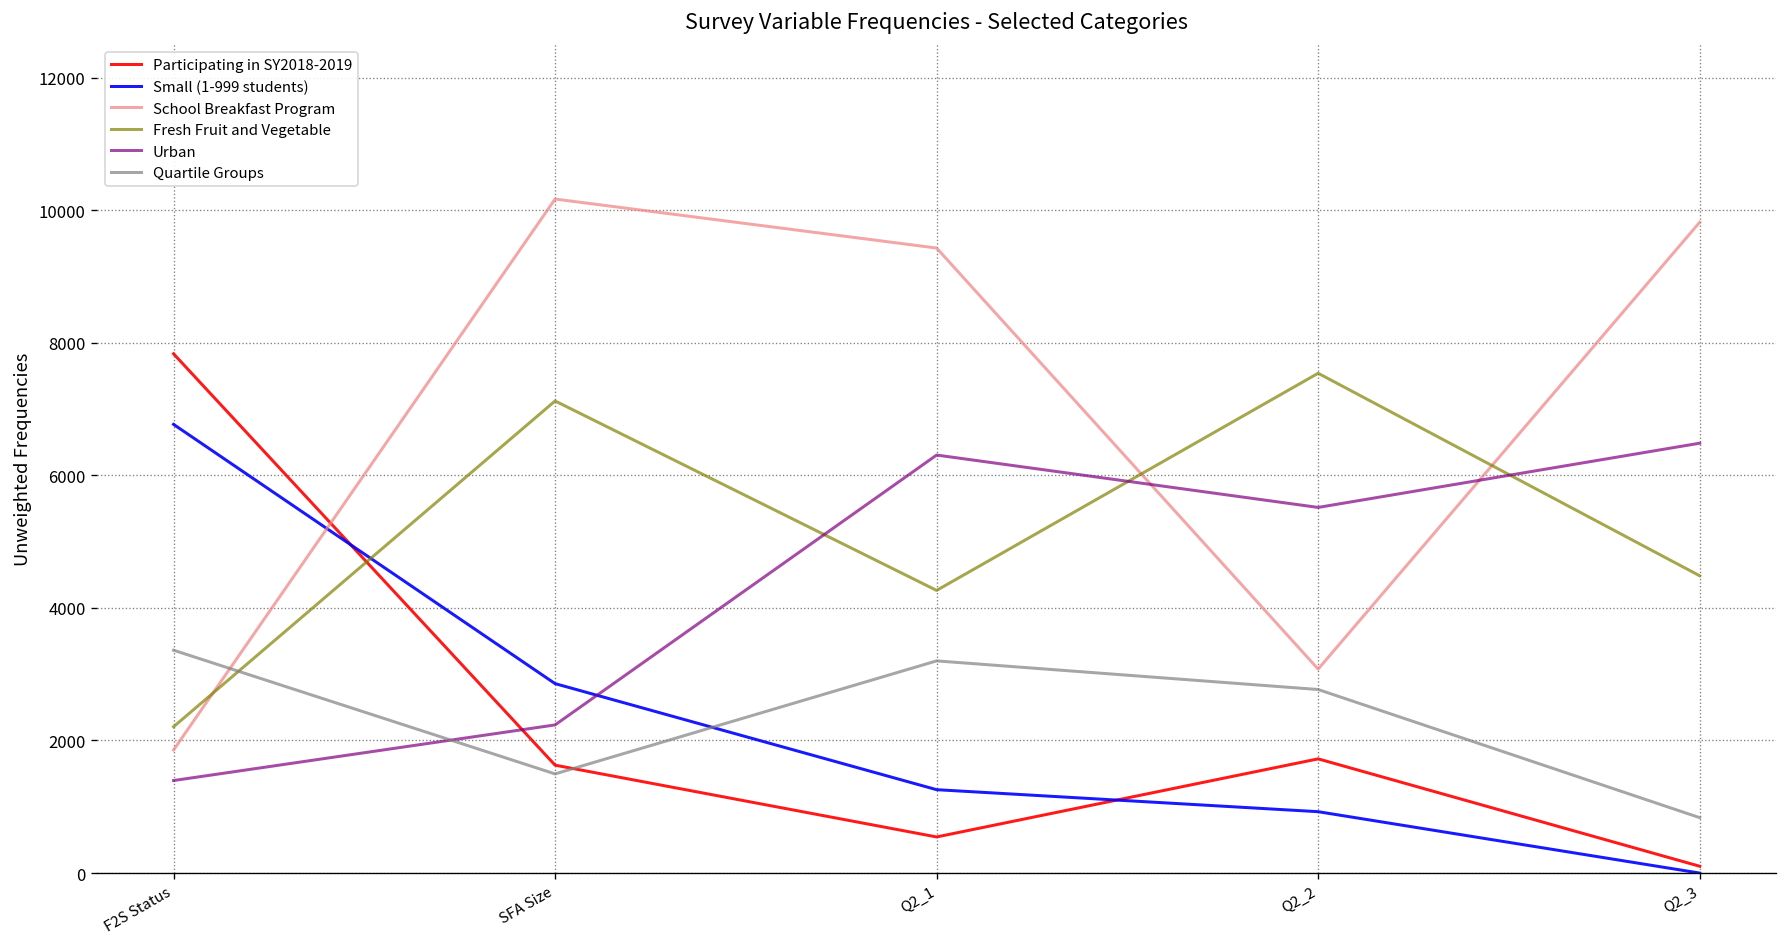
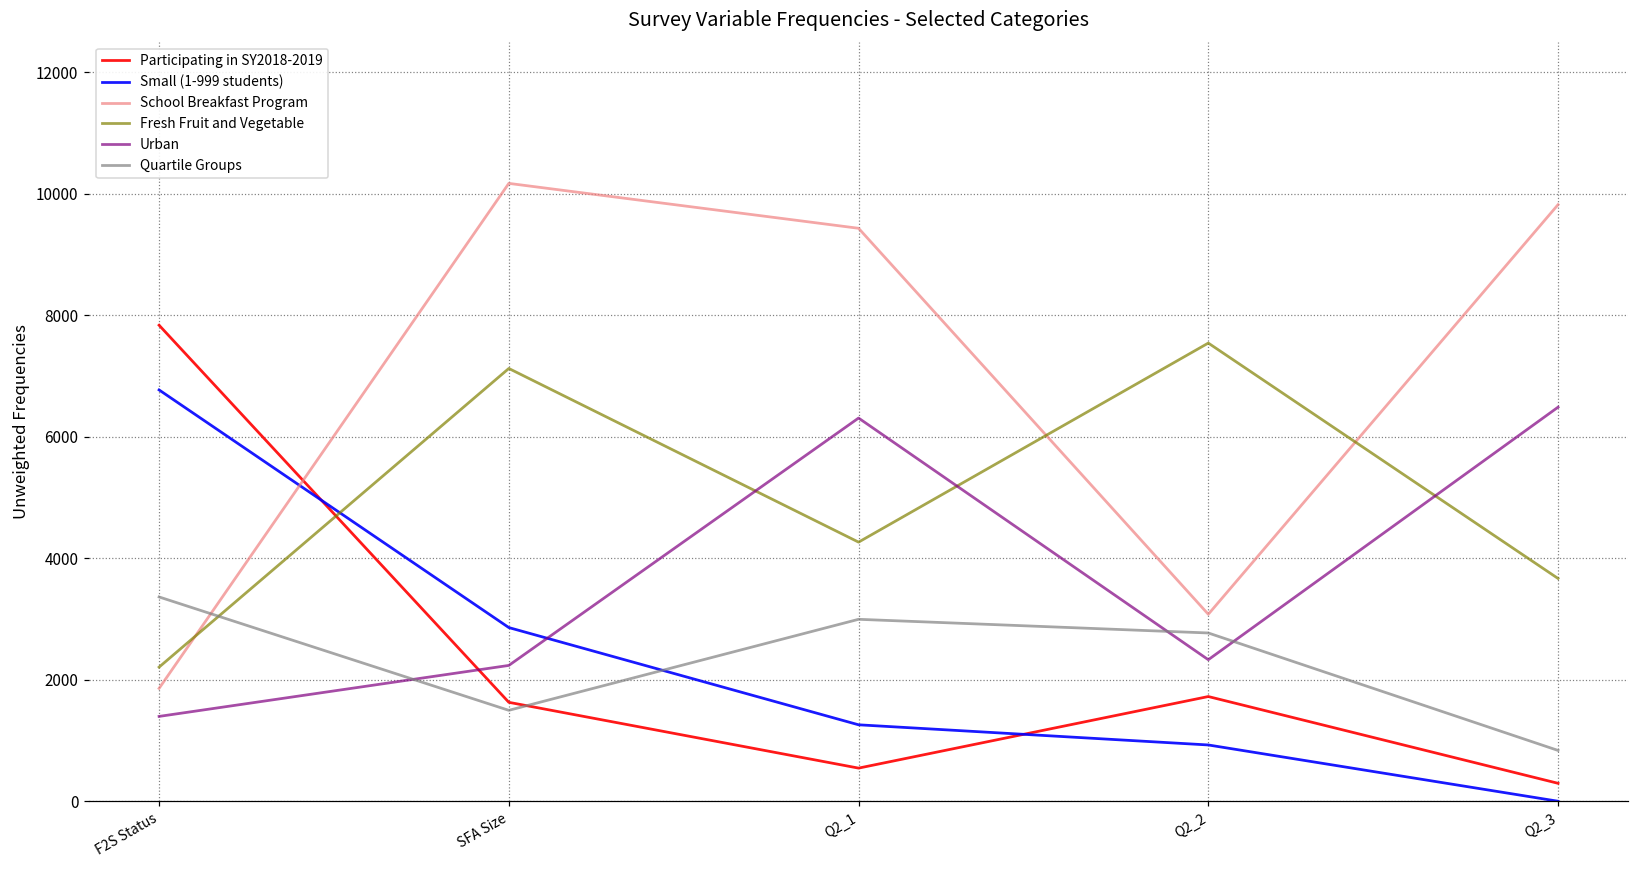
  {
    "Participating in SY2018-2019": {
      "F2S Status": 7800,
      "SFA Size": 1600,
      "Q2_1": 500,
      "Q2_2": 1700,
-     "Q2_3": 100
+     "Q2_3": 300
    },
    "Small (1-999 students)": {
      "F2S Status": 6800,
      "SFA Size": 2900,
      "Q2_1": 1300,
      "Q2_2": 900,
      "Q2_3": 0
    },
    "School Breakfast Program": {
      "F2S Status": 1900,
      "SFA Size": 10200,
      "Q2_1": 9400,
      "Q2_2": 3100,
      "Q2_3": 9800
    },
    "Fresh Fruit and Vegetable": {
      "F2S Status": 2200,
      "SFA Size": 7100,
      "Q2_1": 4300,
      "Q2_2": 7500,
-     "Q2_3": 4500
+     "Q2_3": 3700
    },
    "Urban": {
      "F2S Status": 1400,
      "SFA Size": 2200,
      "Q2_1": 6300,
-     "Q2_2": 5500,
+     "Q2_2": 2300,
      "Q2_3": 6500
    },
    "Quartile Groups": {
      "F2S Status": 3400,
      "SFA Size": 1500,
-     "Q2_1": 3200,
+     "Q2_1": 3000,
      "Q2_2": 2800,
      "Q2_3": 800
    }
  }
